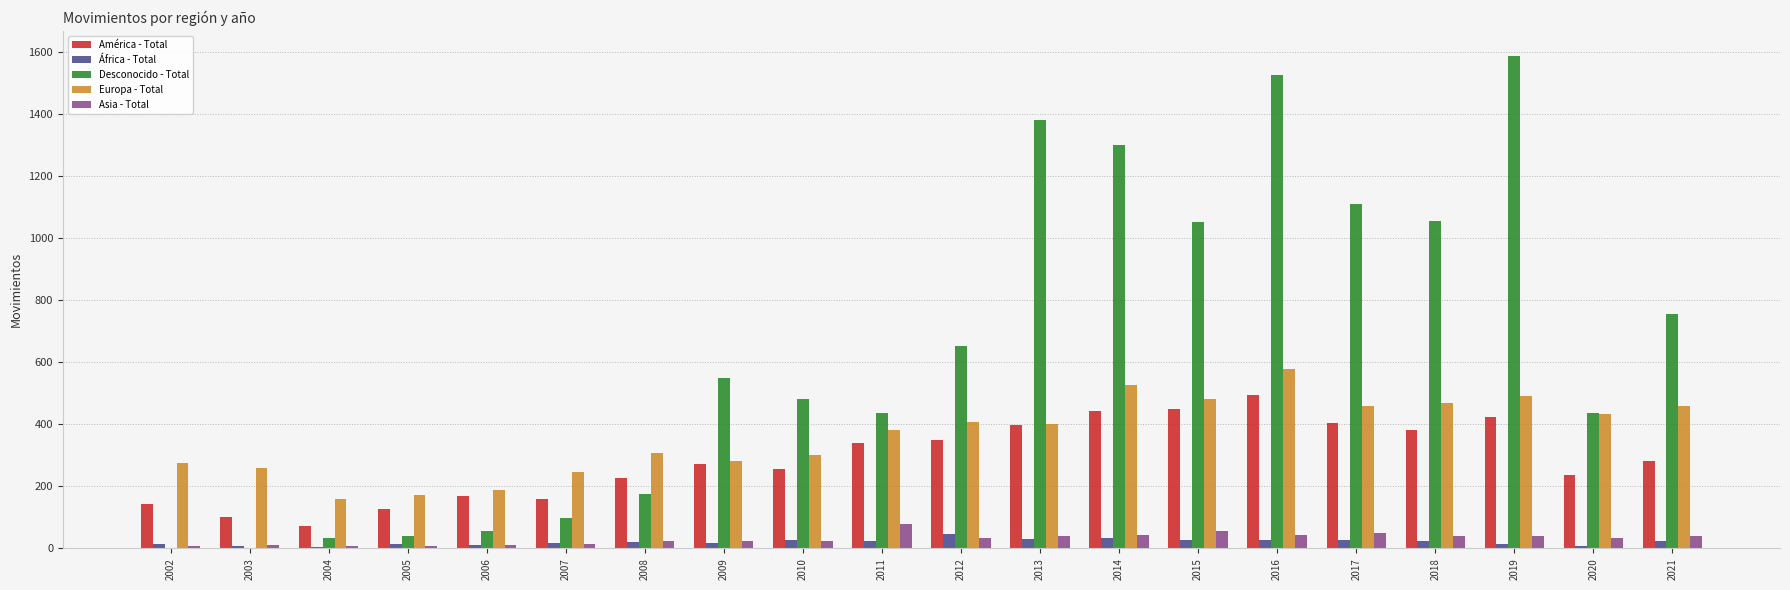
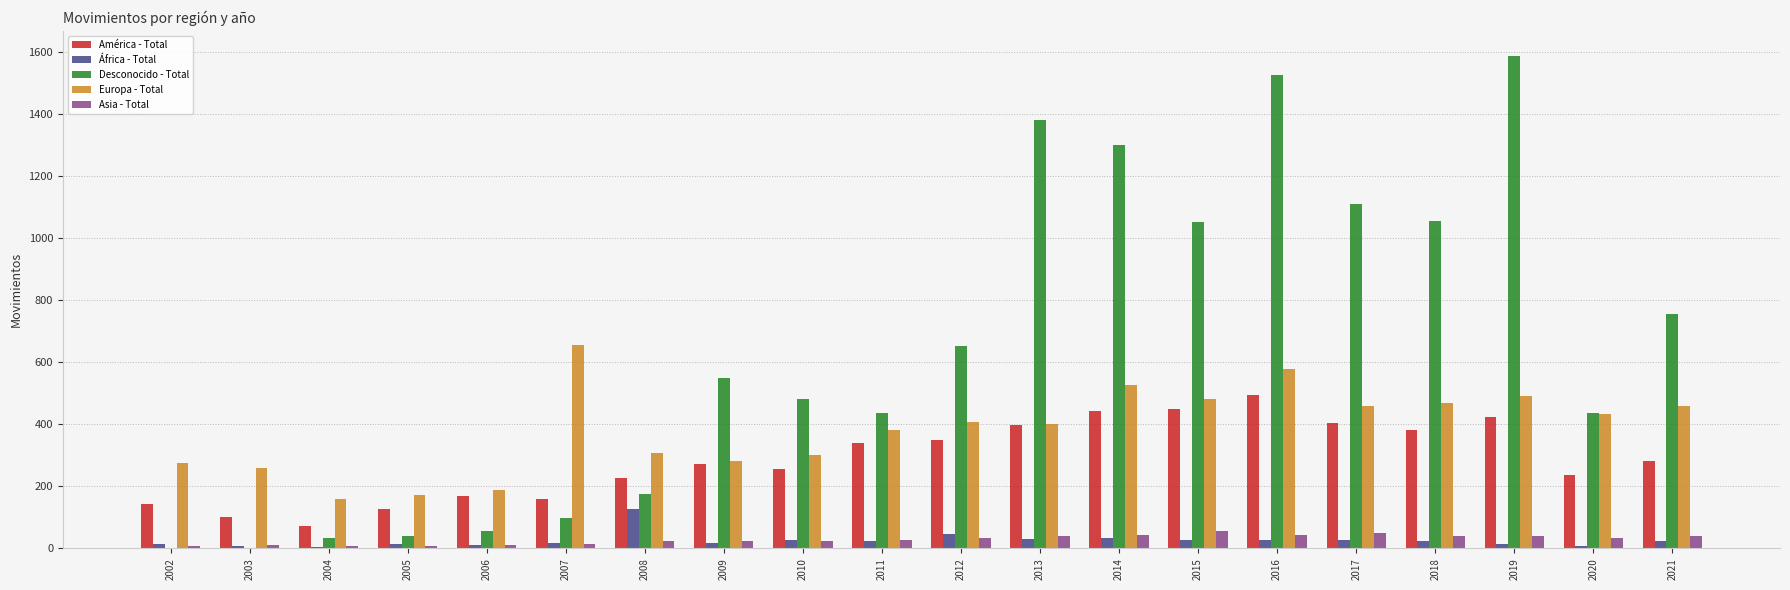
  {
    "América - Total": {
      "2002": 140,
      "2003": 100,
      "2004": 70,
      "2005": 130,
      "2006": 170,
      "2007": 160,
      "2008": 230,
      "2009": 270,
      "2010": 260,
      "2011": 340,
      "2012": 350,
      "2013": 400,
      "2014": 440,
      "2015": 450,
      "2016": 500,
      "2017": 410,
      "2018": 380,
      "2019": 430,
      "2020": 240,
      "2021": 280
    },
    "África - Total": {
      "2002": 20,
      "2005": 10,
      "2006": 10,
      "2007": 20,
-     "2008": 20,
+     "2008": 130,
      "2009": 20,
      "2010": 30,
      "2011": 30,
      "2012": 50,
      "2013": 30,
      "2014": 40,
      "2015": 30,
      "2016": 30,
      "2017": 30,
      "2018": 20,
      "2019": 10,
      "2020": 10,
      "2021": 20
    },
    "Desconocido - Total": {
      "2002": 0,
      "2003": 0,
      "2004": 30,
      "2005": 40,
      "2006": 60,
      "2007": 100,
      "2008": 180,
      "2009": 550,
      "2010": 480,
      "2011": 440,
      "2012": 650,
      "2013": 1380,
      "2014": 1300,
      "2015": 1050,
      "2016": 1530,
      "2017": 1110,
      "2018": 1060,
      "2019": 1590,
      "2020": 440,
      "2021": 760
    },
    "Europa - Total": {
      "2002": 270,
      "2003": 260,
      "2004": 160,
      "2005": 170,
      "2006": 190,
-     "2007": 250,
+     "2007": 660,
      "2008": 310,
      "2009": 280,
      "2010": 300,
      "2011": 380,
      "2012": 410,
      "2013": 400,
      "2014": 530,
      "2015": 480,
      "2016": 580,
      "2017": 460,
      "2018": 470,
      "2019": 490,
      "2020": 430,
      "2021": 460
    },
    "Asia - Total": {
      "2003": 10,
      "2006": 10,
      "2007": 20,
      "2008": 30,
      "2009": 20,
      "2010": 30,
-     "2011": 80,
+     "2011": 30,
      "2012": 30,
      "2013": 40,
      "2014": 40,
      "2015": 60,
      "2016": 40,
      "2017": 50,
      "2018": 40,
      "2019": 40,
      "2020": 30,
      "2021": 40
    }
  }
